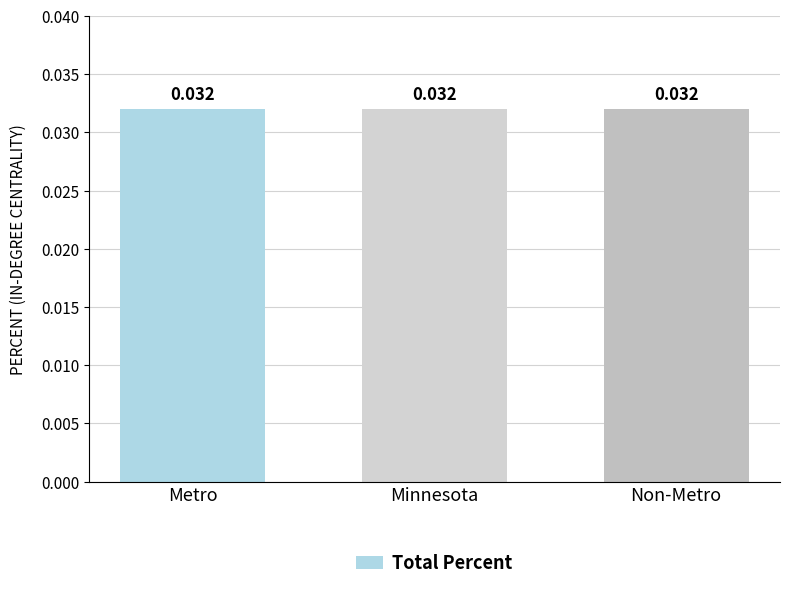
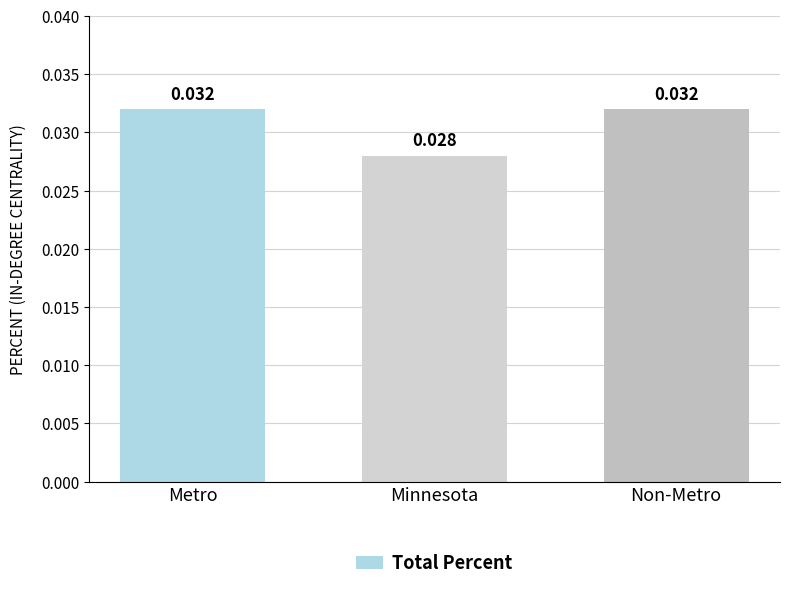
  {
    "Metro": 0.032,
-   "Minnesota": 0.032,
+   "Minnesota": 0.028,
    "Non-Metro": 0.032
  }
